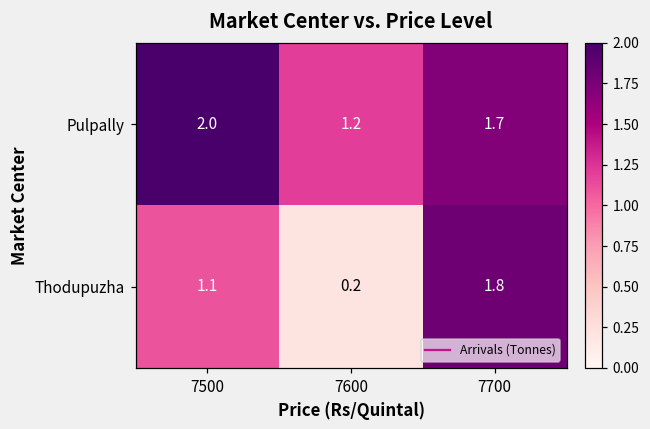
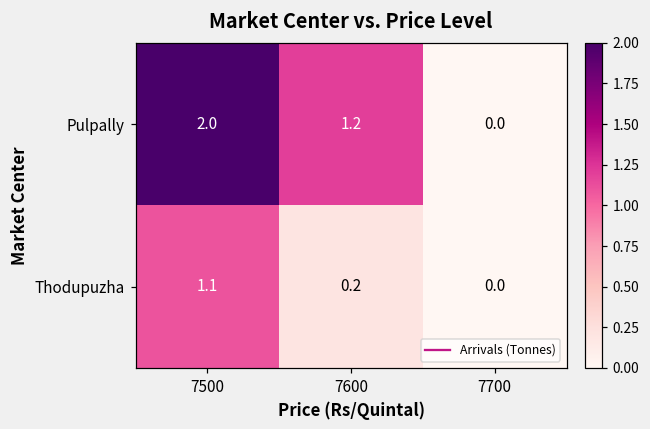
  {
    "Pulpally": {
      "7500": 2.0,
      "7600": 1.2,
-     "7700": 1.7
+     "7700": 0.0
    },
    "Thodupuzha": {
      "7500": 1.1,
      "7600": 0.2,
-     "7700": 1.8
+     "7700": 0.0
    }
  }
